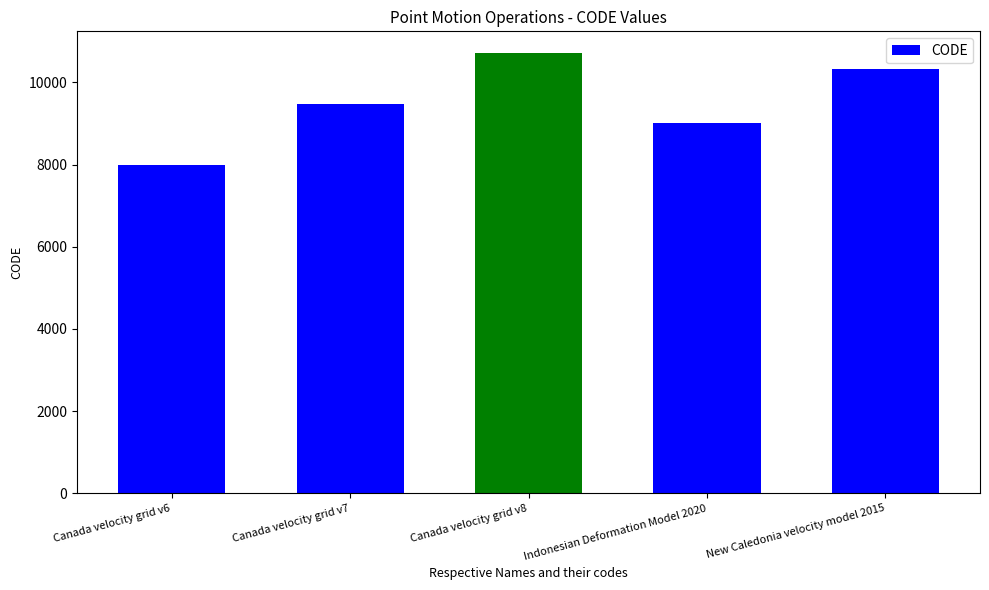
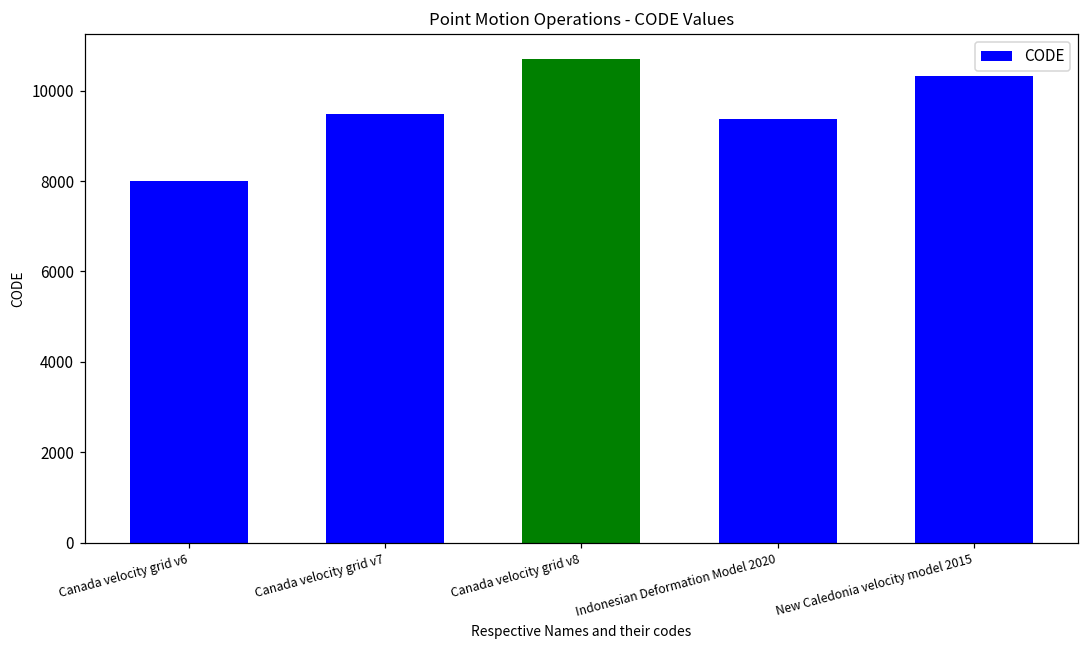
  {
    "Canada velocity grid v6": 8000,
    "Canada velocity grid v7": 9500,
    "Canada velocity grid v8": 10700,
-   "Indonesian Deformation Model 2020": 9000,
+   "Indonesian Deformation Model 2020": 9400,
    "New Caledonia velocity model 2015": 10300
  }
